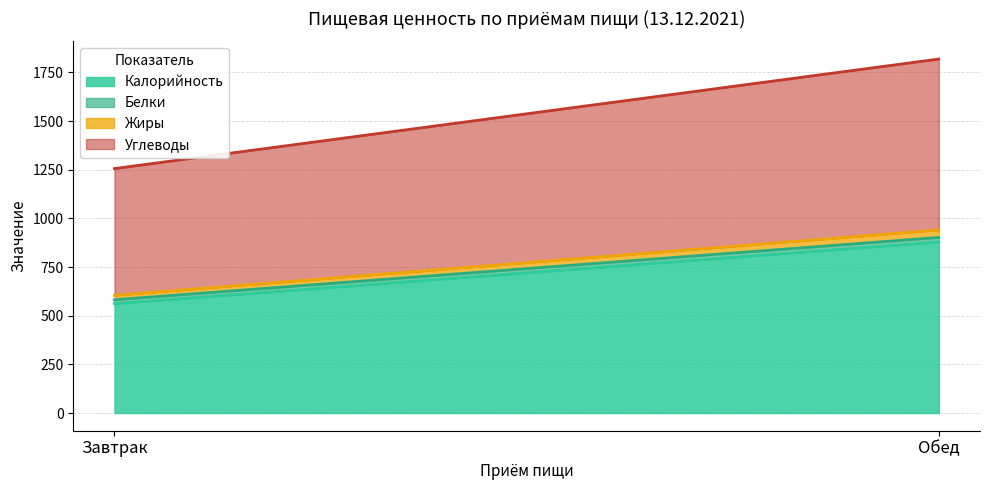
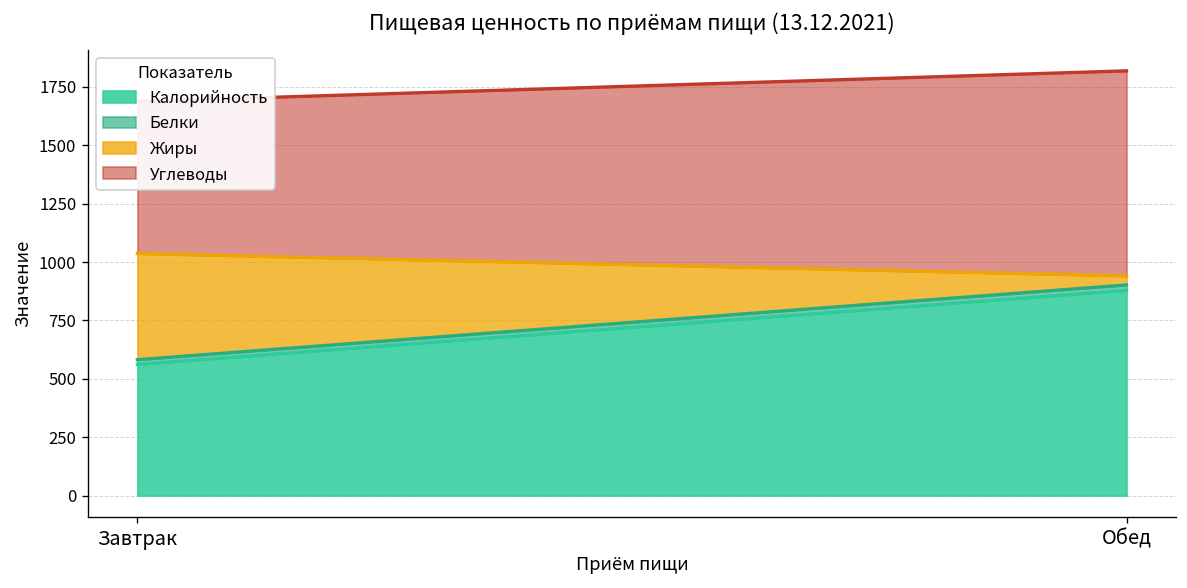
  {
    "Жиры": {
-     "Завтрак": 20,
+     "Завтрак": 450,
      "Обед": 40
    },
    "Углеводы": {
      "Обед": 880
    }
  }
